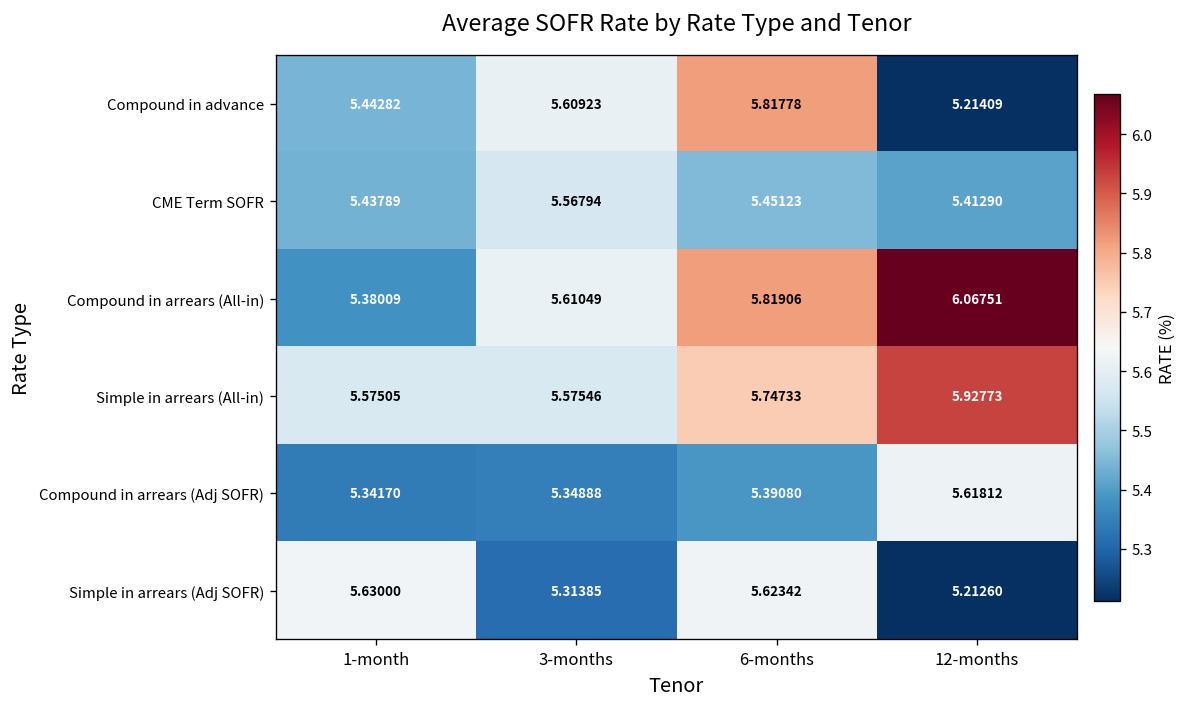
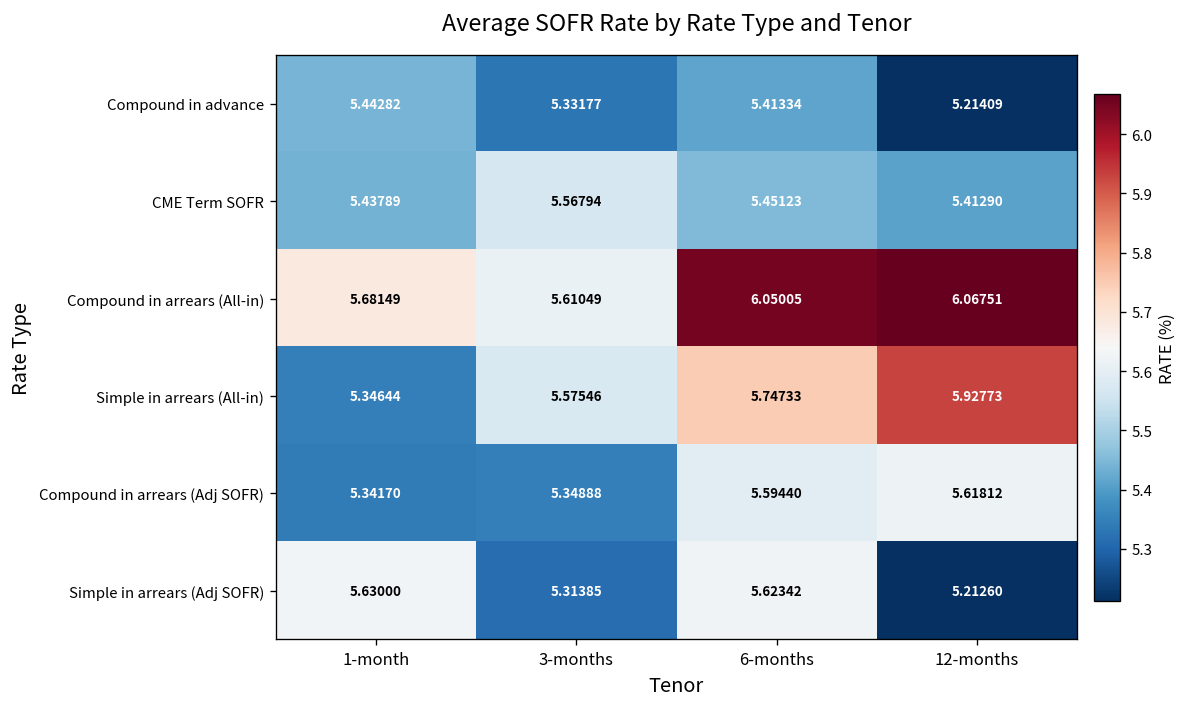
  {
    "Compound in advance": {
      "1-month": 5.44282,
-     "3-months": 5.60923,
-     "6-months": 5.81778,
+     "3-months": 5.33177,
+     "6-months": 5.41334,
      "12-months": 5.21409
    },
    "CME Term SOFR": {
      "1-month": 5.43789,
      "3-months": 5.56794,
      "6-months": 5.45123,
      "12-months": 5.41290
    },
    "Compound in arrears (All-in)": {
-     "1-month": 5.38009,
+     "1-month": 5.68149,
      "3-months": 5.61049,
-     "6-months": 5.81906,
+     "6-months": 6.05005,
      "12-months": 6.06751
    },
    "Simple in arrears (All-in)": {
-     "1-month": 5.57505,
+     "1-month": 5.34644,
      "3-months": 5.57546,
      "6-months": 5.74733,
      "12-months": 5.92773
    },
    "Compound in arrears (Adj SOFR)": {
      "1-month": 5.34170,
      "3-months": 5.34888,
-     "6-months": 5.39080,
+     "6-months": 5.59440,
      "12-months": 5.61812
    },
    "Simple in arrears (Adj SOFR)": {
      "1-month": 5.63000,
      "3-months": 5.31385,
      "6-months": 5.62342,
      "12-months": 5.21260
    }
  }
